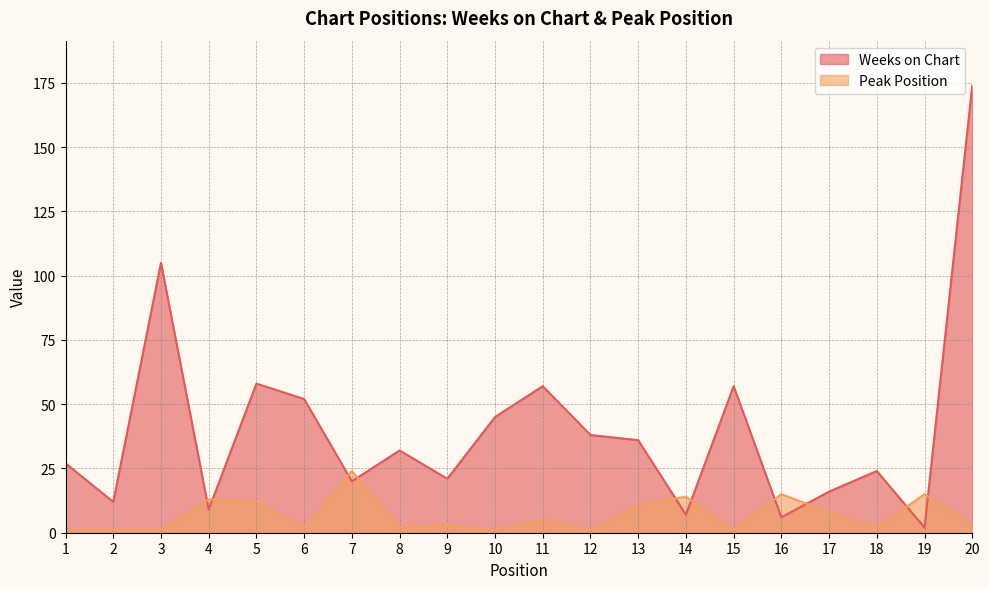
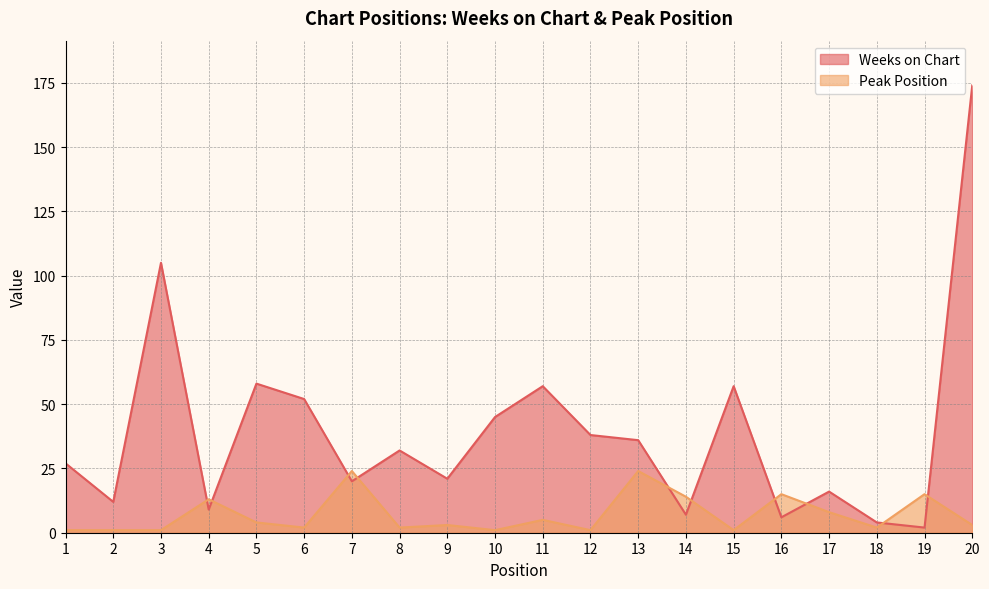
  {
    "Weeks on Chart": {
      "1": 27,
      "2": 12,
      "3": 105,
      "4": 9,
      "5": 58,
      "6": 52,
      "7": 20,
      "8": 32,
      "9": 21,
      "10": 45,
      "11": 57,
      "12": 38,
      "13": 36,
      "14": 7,
      "15": 57,
      "16": 6,
      "17": 16,
-     "18": 24,
+     "18": 4,
      "19": 2,
      "20": 174
    },
    "Peak Position": {
      "1": 1,
      "2": 1,
      "3": 1,
      "4": 13,
-     "5": 12,
+     "5": 4,
      "6": 2,
      "7": 24,
      "8": 2,
      "9": 3,
      "10": 1,
      "11": 5,
      "12": 1,
-     "13": 11,
+     "13": 24,
      "14": 14,
      "15": 1,
      "16": 15,
      "17": 8,
      "18": 2,
      "19": 15,
      "20": 3
    }
  }
